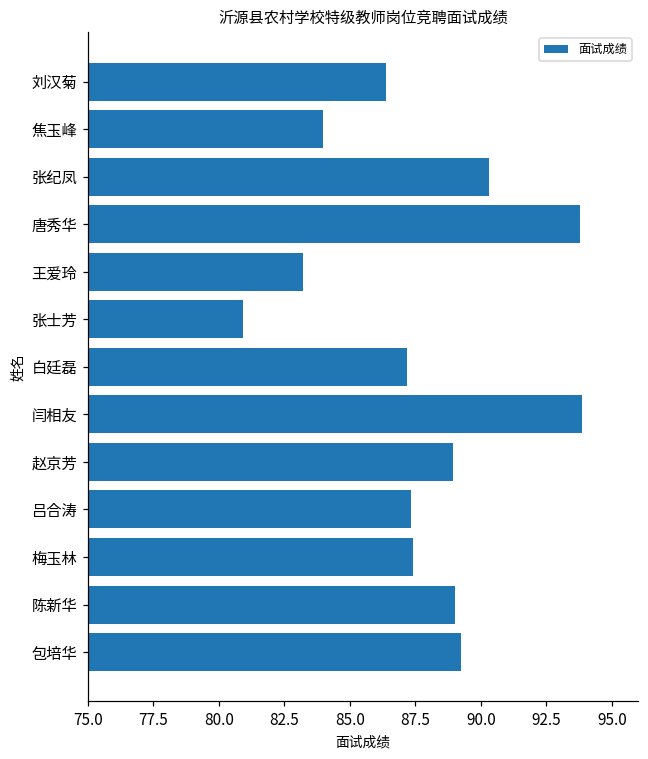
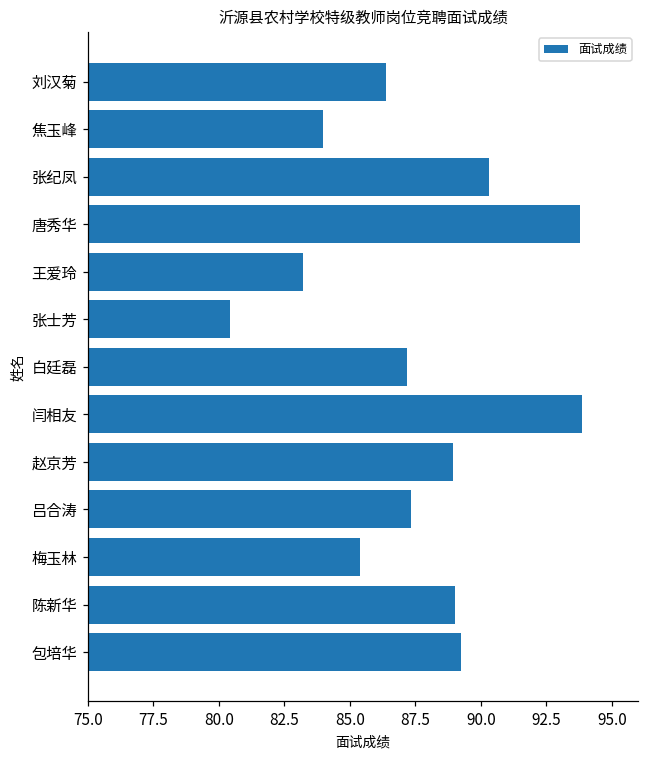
  {
    "刘汉菊": 86.4,
    "焦玉峰": 84.0,
    "张纪凤": 90.3,
    "唐秀华": 93.8,
    "王爱玲": 83.2,
-   "张士芳": 80.9,
+   "张士芳": 80.4,
    "白廷磊": 87.2,
    "闫相友": 93.9,
    "赵京芳": 88.9,
    "吕合涛": 87.3,
-   "梅玉林": 87.4,
+   "梅玉林": 85.4,
    "陈新华": 89.0,
    "包培华": 89.2
  }
